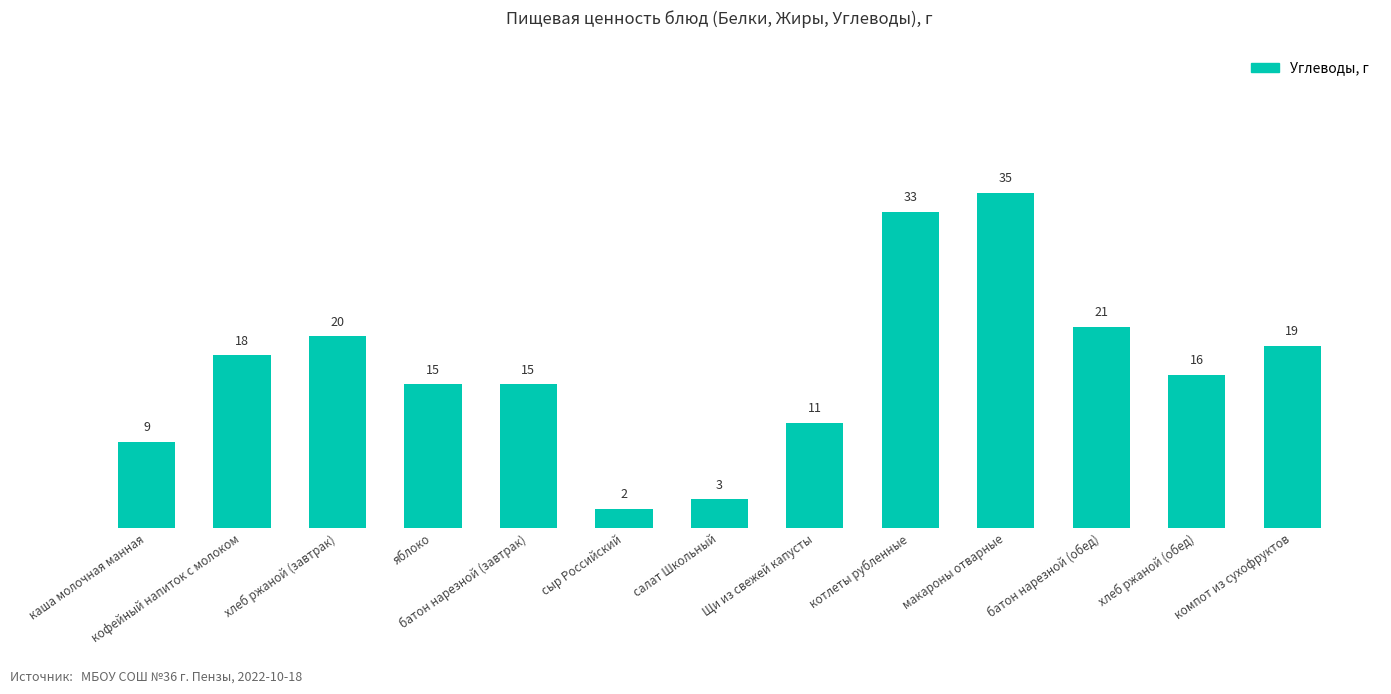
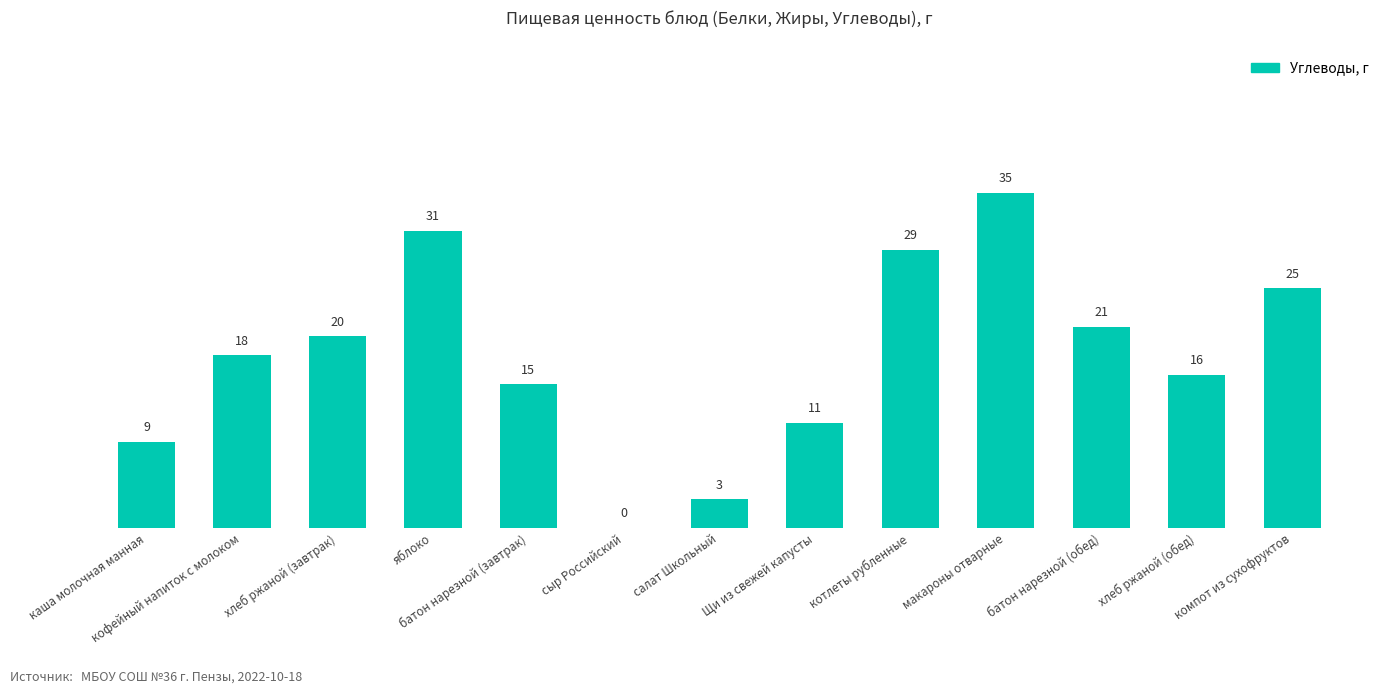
  {
    "каша молочная манная": 9,
    "кофейный напиток с молоком": 18,
    "хлеб ржаной (завтрак)": 20,
-   "яблоко": 15,
+   "яблоко": 31,
    "батон нарезной (завтрак)": 15,
-   "сыр Российский": 2,
+   "сыр Российский": 0,
    "салат Школьный": 3,
    "Щи из свежей капусты": 11,
-   "котлеты рубленные": 33,
+   "котлеты рубленные": 29,
    "макароны отварные": 35,
    "батон нарезной (обед)": 21,
    "хлеб ржаной (обед)": 16,
-   "компот из сухофруктов": 19
+   "компот из сухофруктов": 25
  }
